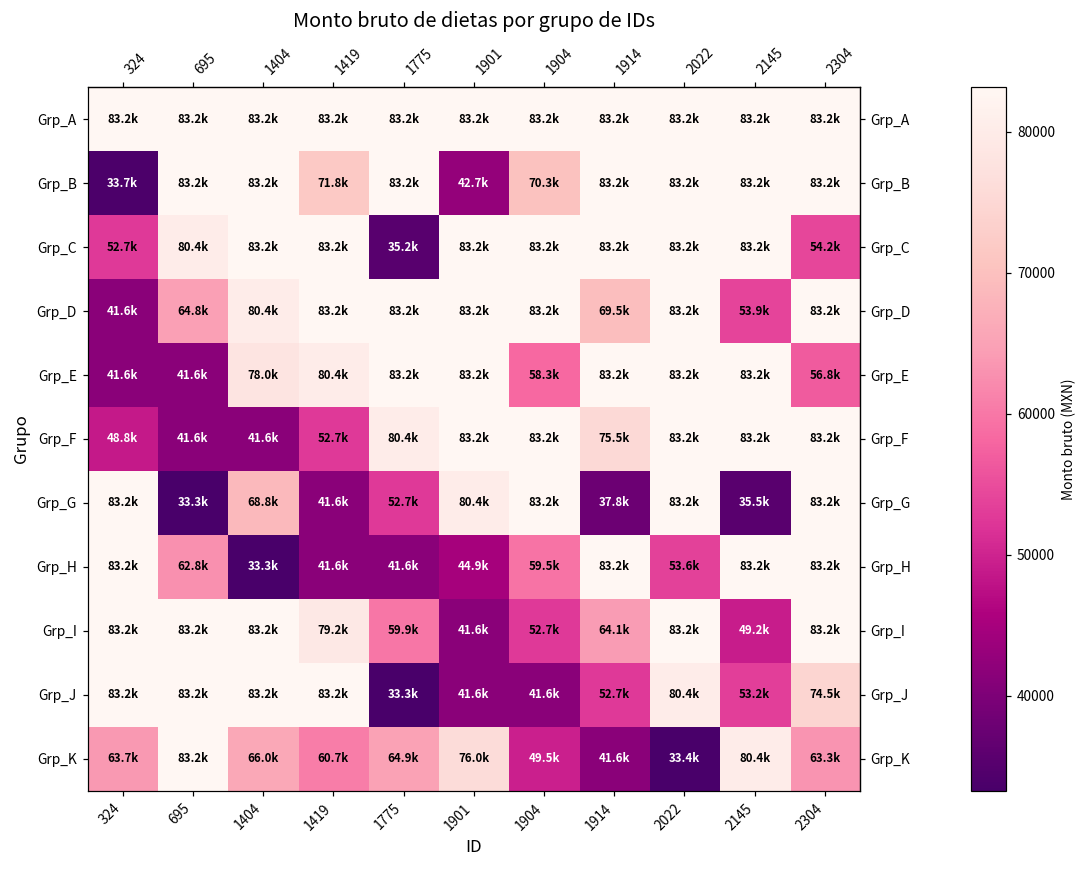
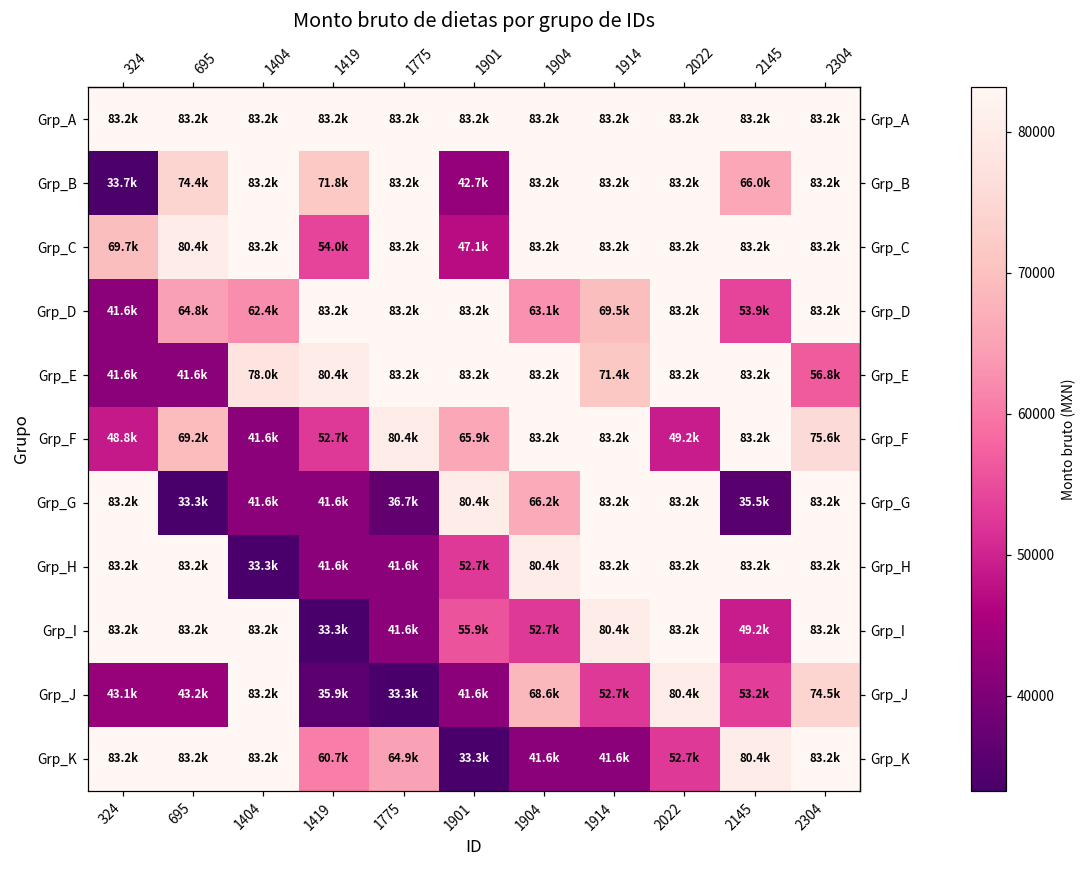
  {
    "Grp_A": {
      "324": "83.2k",
      "695": "83.2k",
      "1404": "83.2k",
      "1419": "83.2k",
      "1775": "83.2k",
      "1901": "83.2k",
      "1904": "83.2k",
      "1914": "83.2k",
      "2022": "83.2k",
      "2145": "83.2k",
      "2304": "83.2k"
    },
    "Grp_B": {
      "324": "33.7k",
-     "695": "83.2k",
+     "695": "74.4k",
      "1404": "83.2k",
      "1419": "71.8k",
      "1775": "83.2k",
      "1901": "42.7k",
-     "1904": "70.3k",
+     "1904": "83.2k",
      "1914": "83.2k",
      "2022": "83.2k",
-     "2145": "83.2k",
+     "2145": "66.0k",
      "2304": "83.2k"
    },
    "Grp_C": {
-     "324": "52.7k",
+     "324": "69.7k",
      "695": "80.4k",
      "1404": "83.2k",
-     "1419": "83.2k",
-     "1775": "35.2k",
-     "1901": "83.2k",
+     "1419": "54.0k",
+     "1775": "83.2k",
+     "1901": "47.1k",
      "1904": "83.2k",
      "1914": "83.2k",
      "2022": "83.2k",
      "2145": "83.2k",
-     "2304": "54.2k"
+     "2304": "83.2k"
    },
    "Grp_D": {
      "324": "41.6k",
      "695": "64.8k",
-     "1404": "80.4k",
+     "1404": "62.4k",
      "1419": "83.2k",
      "1775": "83.2k",
      "1901": "83.2k",
-     "1904": "83.2k",
+     "1904": "63.1k",
      "1914": "69.5k",
      "2022": "83.2k",
      "2145": "53.9k",
      "2304": "83.2k"
    },
    "Grp_E": {
      "324": "41.6k",
      "695": "41.6k",
      "1404": "78.0k",
      "1419": "80.4k",
      "1775": "83.2k",
      "1901": "83.2k",
-     "1904": "58.3k",
-     "1914": "83.2k",
+     "1904": "83.2k",
+     "1914": "71.4k",
      "2022": "83.2k",
      "2145": "83.2k",
      "2304": "56.8k"
    },
    "Grp_F": {
      "324": "48.8k",
-     "695": "41.6k",
+     "695": "69.2k",
      "1404": "41.6k",
      "1419": "52.7k",
      "1775": "80.4k",
-     "1901": "83.2k",
+     "1901": "65.9k",
      "1904": "83.2k",
-     "1914": "75.5k",
-     "2022": "83.2k",
+     "1914": "83.2k",
+     "2022": "49.2k",
      "2145": "83.2k",
-     "2304": "83.2k"
+     "2304": "75.6k"
    },
    "Grp_G": {
      "324": "83.2k",
      "695": "33.3k",
-     "1404": "68.8k",
+     "1404": "41.6k",
      "1419": "41.6k",
-     "1775": "52.7k",
+     "1775": "36.7k",
      "1901": "80.4k",
-     "1904": "83.2k",
-     "1914": "37.8k",
+     "1904": "66.2k",
+     "1914": "83.2k",
      "2022": "83.2k",
      "2145": "35.5k",
      "2304": "83.2k"
    },
    "Grp_H": {
      "324": "83.2k",
-     "695": "62.8k",
+     "695": "83.2k",
      "1404": "33.3k",
      "1419": "41.6k",
      "1775": "41.6k",
-     "1901": "44.9k",
-     "1904": "59.5k",
+     "1901": "52.7k",
+     "1904": "80.4k",
      "1914": "83.2k",
-     "2022": "53.6k",
+     "2022": "83.2k",
      "2145": "83.2k",
      "2304": "83.2k"
    },
    "Grp_I": {
      "324": "83.2k",
      "695": "83.2k",
      "1404": "83.2k",
-     "1419": "79.2k",
-     "1775": "59.9k",
-     "1901": "41.6k",
+     "1419": "33.3k",
+     "1775": "41.6k",
+     "1901": "55.9k",
      "1904": "52.7k",
-     "1914": "64.1k",
+     "1914": "80.4k",
      "2022": "83.2k",
      "2145": "49.2k",
      "2304": "83.2k"
    },
    "Grp_J": {
-     "324": "83.2k",
-     "695": "83.2k",
+     "324": "43.1k",
+     "695": "43.2k",
      "1404": "83.2k",
-     "1419": "83.2k",
+     "1419": "35.9k",
      "1775": "33.3k",
      "1901": "41.6k",
-     "1904": "41.6k",
+     "1904": "68.6k",
      "1914": "52.7k",
      "2022": "80.4k",
      "2145": "53.2k",
      "2304": "74.5k"
    },
    "Grp_K": {
-     "324": "63.7k",
+     "324": "83.2k",
      "695": "83.2k",
-     "1404": "66.0k",
+     "1404": "83.2k",
      "1419": "60.7k",
      "1775": "64.9k",
-     "1901": "76.0k",
-     "1904": "49.5k",
+     "1901": "33.3k",
+     "1904": "41.6k",
      "1914": "41.6k",
-     "2022": "33.4k",
+     "2022": "52.7k",
      "2145": "80.4k",
-     "2304": "63.3k"
+     "2304": "83.2k"
    }
  }
